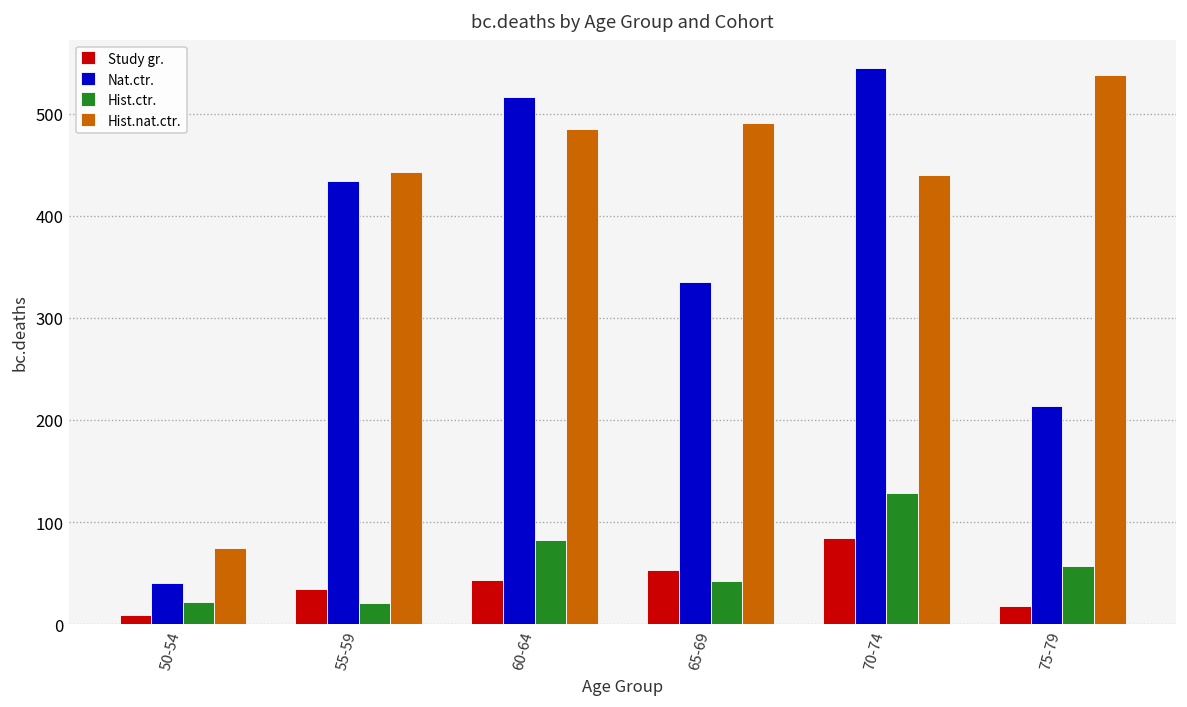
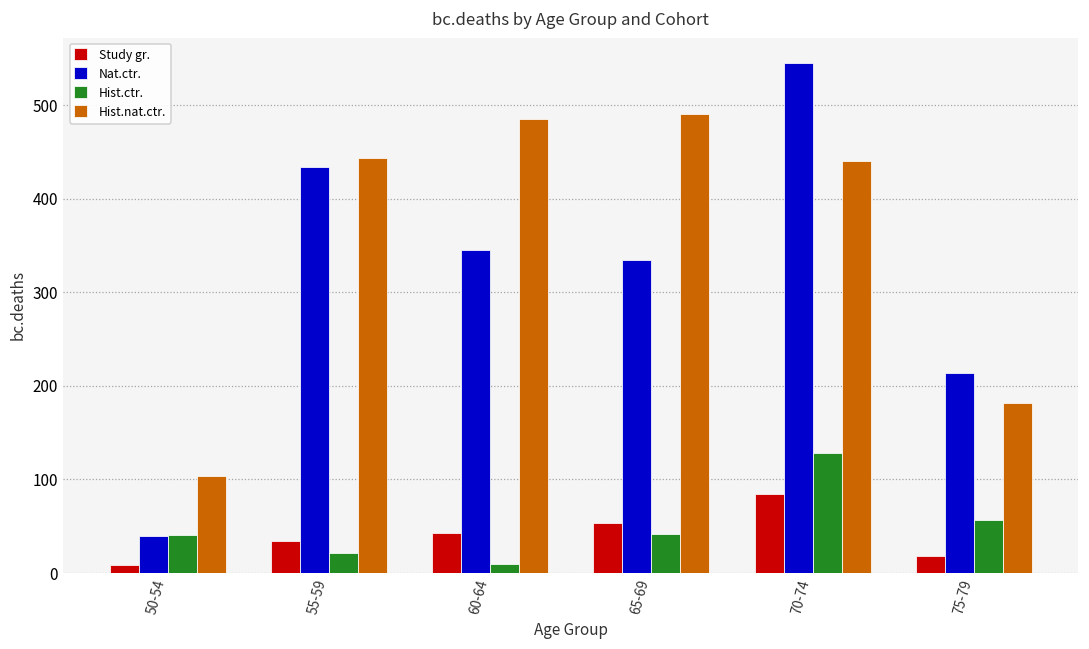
  {
    "Study gr.": {
      "50-54": 10,
      "55-59": 30,
      "60-64": 40,
      "65-69": 50,
      "70-74": 80,
      "75-79": 20
    },
    "Nat.ctr.": {
      "50-54": 40,
      "55-59": 430,
-     "60-64": 520,
+     "60-64": 350,
      "65-69": 340,
      "70-74": 550,
      "75-79": 210
    },
    "Hist.ctr.": {
-     "50-54": 20,
+     "50-54": 40,
      "55-59": 20,
-     "60-64": 80,
+     "60-64": 10,
      "65-69": 40,
      "70-74": 130,
      "75-79": 60
    },
    "Hist.nat.ctr.": {
-     "50-54": 80,
+     "50-54": 100,
      "55-59": 440,
      "60-64": 490,
      "65-69": 490,
      "70-74": 440,
-     "75-79": 540
+     "75-79": 180
    }
  }
